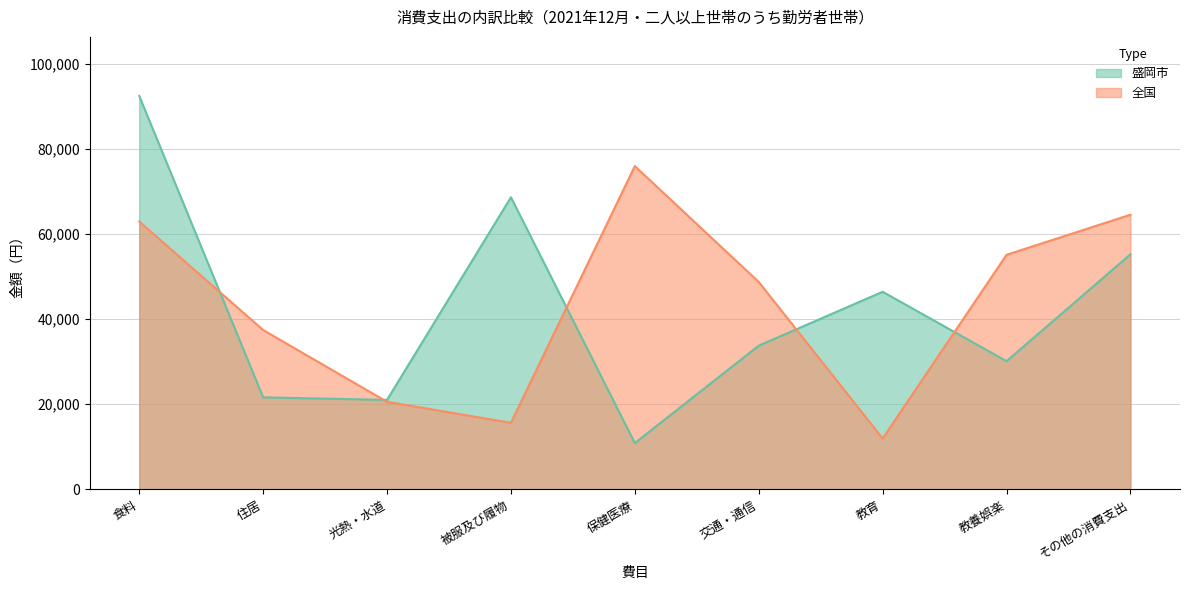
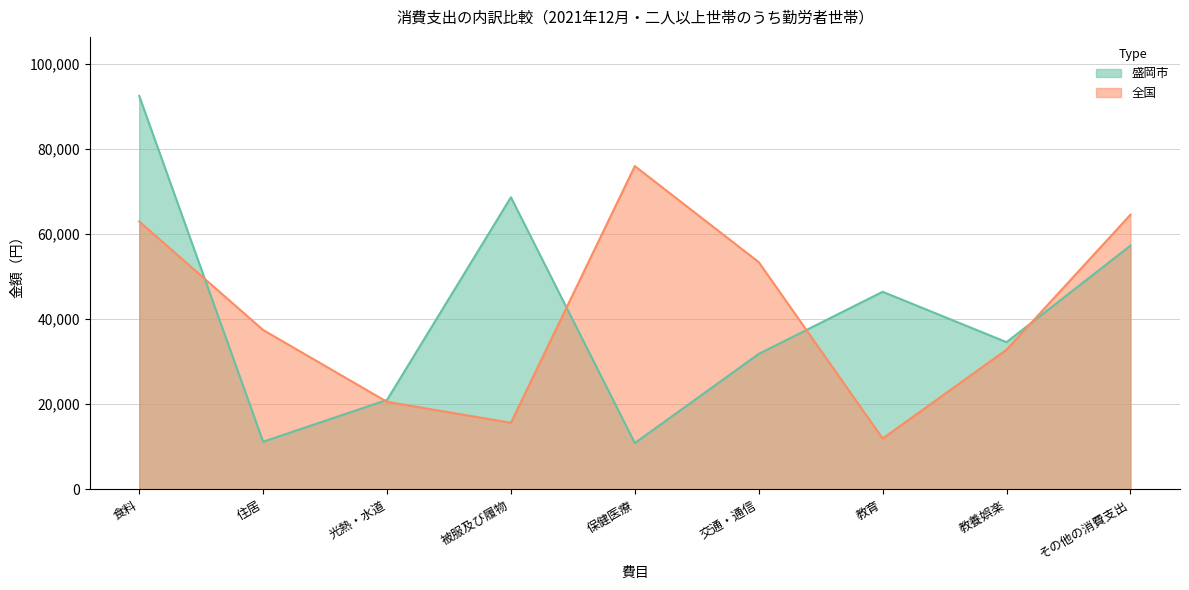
  {
    "盛岡市": {
      "食料": "92,000",
-     "住居": "22,000",
+     "住居": "11,000",
      "被服及び履物": "69,000",
      "保健医療": "11,000",
-     "交通・通信": "34,000",
+     "交通・通信": "32,000",
      "教育": "46,000",
-     "教養娯楽": "30,000",
-     "その他の消費支出": "55,000"
+     "教養娯楽": "35,000",
+     "その他の消費支出": "57,000"
    },
    "全国": {
      "食料": "63,000",
      "住居": "37,000",
      "被服及び履物": "16,000",
      "保健医療": "76,000",
-     "交通・通信": "49,000",
+     "交通・通信": "53,000",
      "教育": "12,000",
-     "教養娯楽": "55,000",
+     "教養娯楽": "33,000",
      "その他の消費支出": "65,000"
    }
  }
